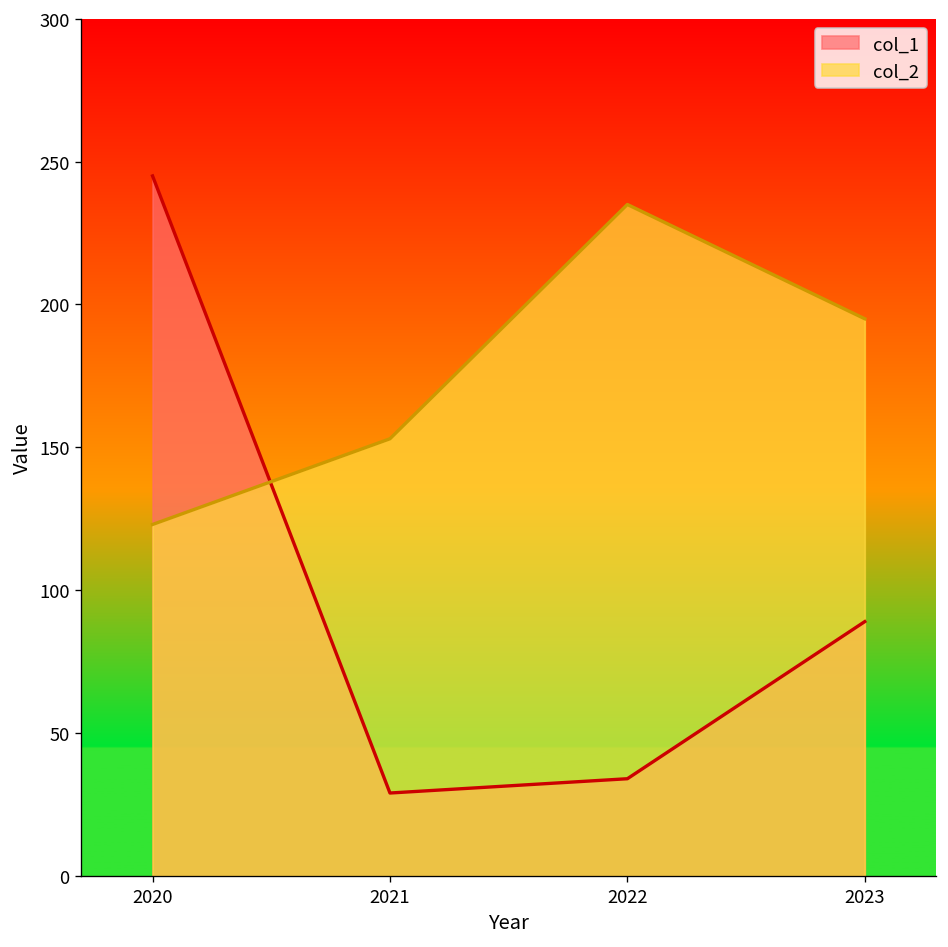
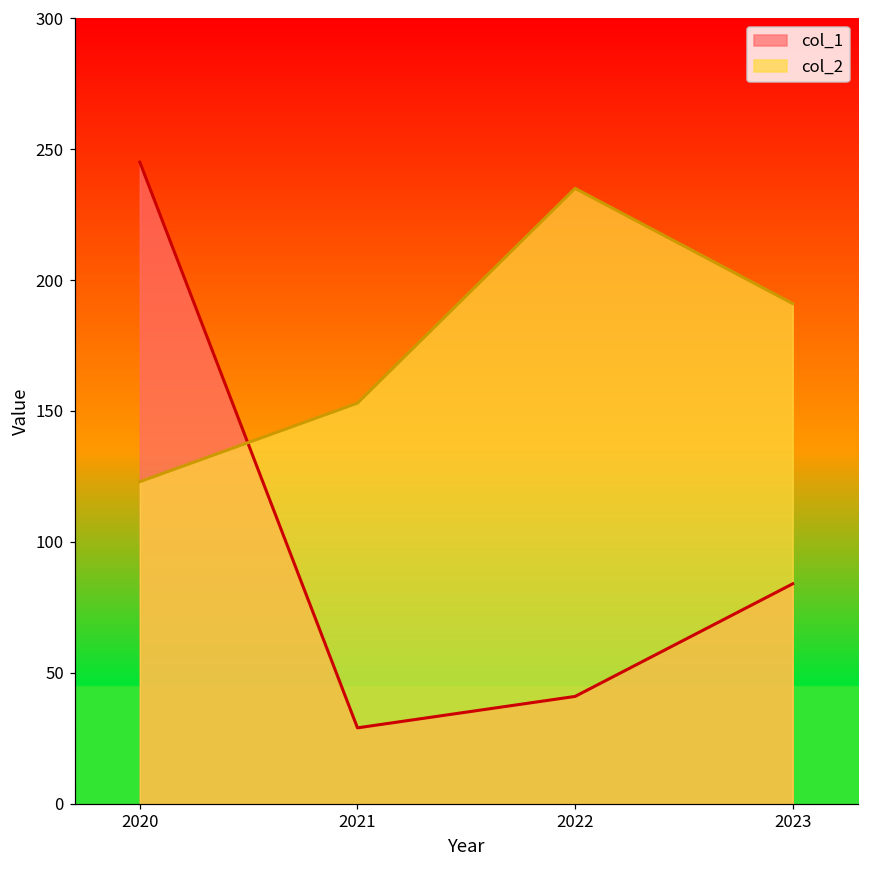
  {
    "col_1": {
      "2020": 245,
      "2021": 29,
-     "2022": 34,
-     "2023": 89
+     "2022": 41,
+     "2023": 84
    },
    "col_2": {
      "2020": 123,
      "2021": 153,
      "2022": 235,
-     "2023": 195
+     "2023": 191
    }
  }
